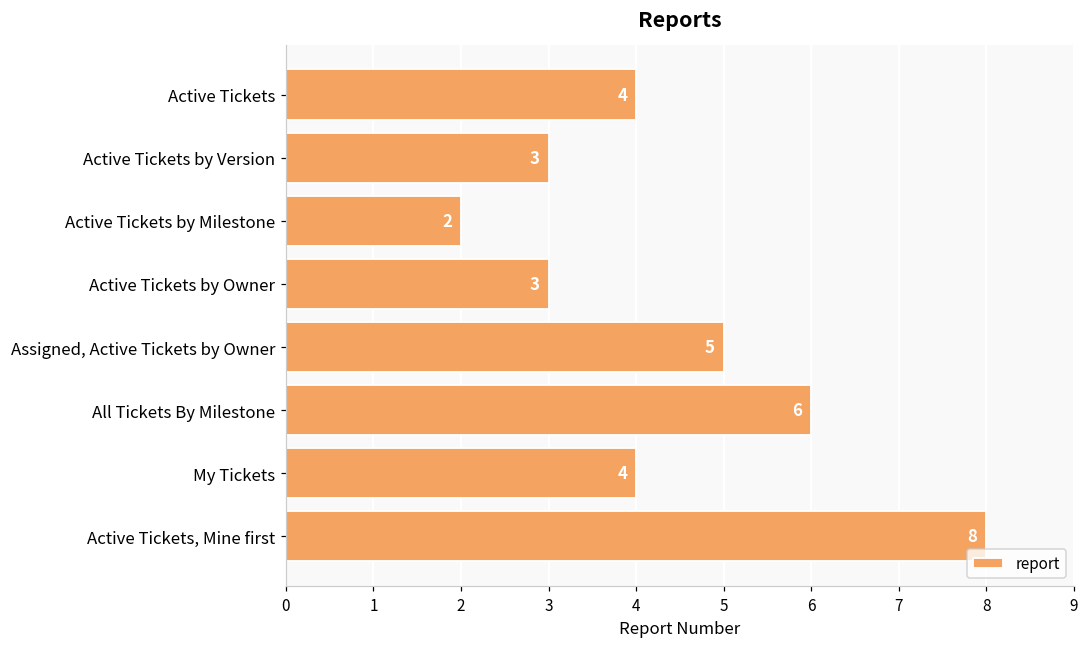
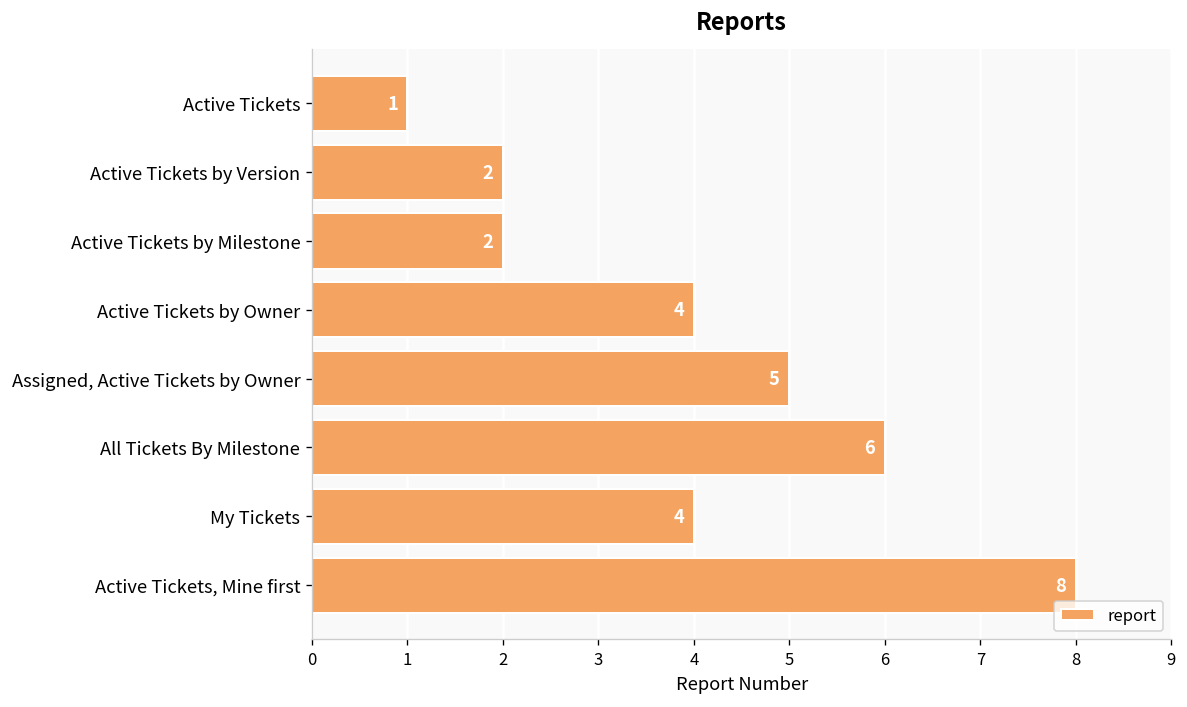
  {
-   "Active Tickets": 4,
-   "Active Tickets by Version": 3,
+   "Active Tickets": 1,
+   "Active Tickets by Version": 2,
    "Active Tickets by Milestone": 2,
-   "Active Tickets by Owner": 3,
+   "Active Tickets by Owner": 4,
    "Assigned, Active Tickets by Owner": 5,
    "All Tickets By Milestone": 6,
    "My Tickets": 4,
    "Active Tickets, Mine first": 8
  }
